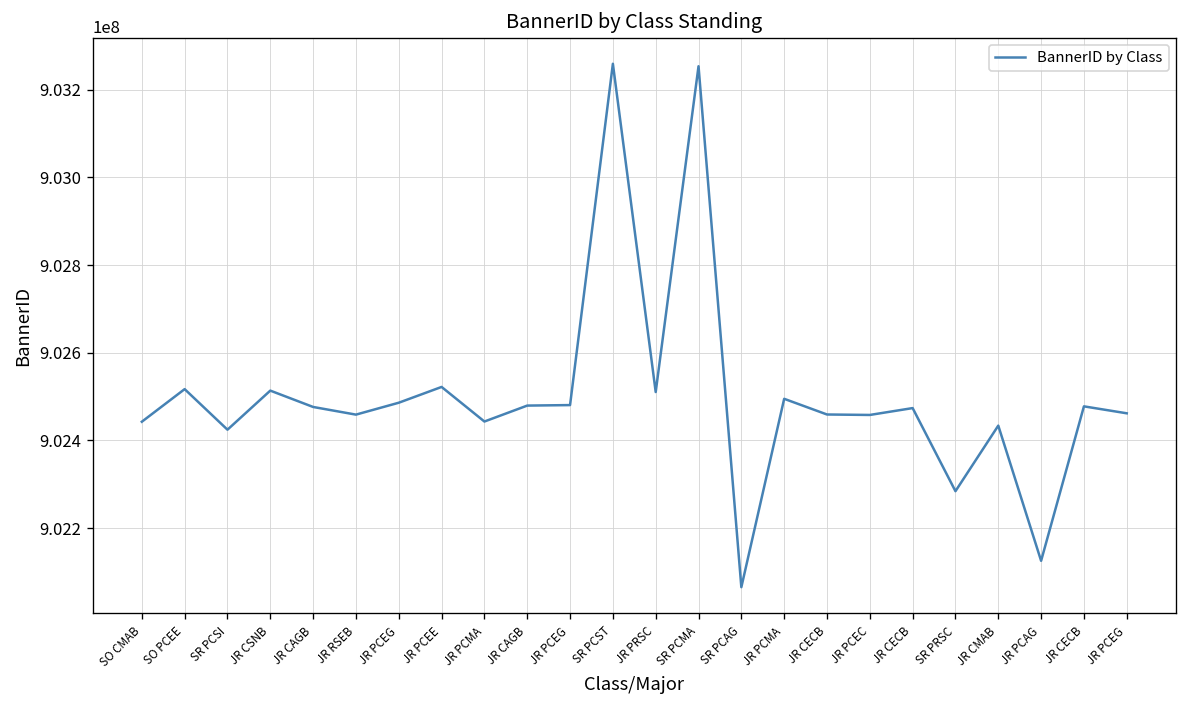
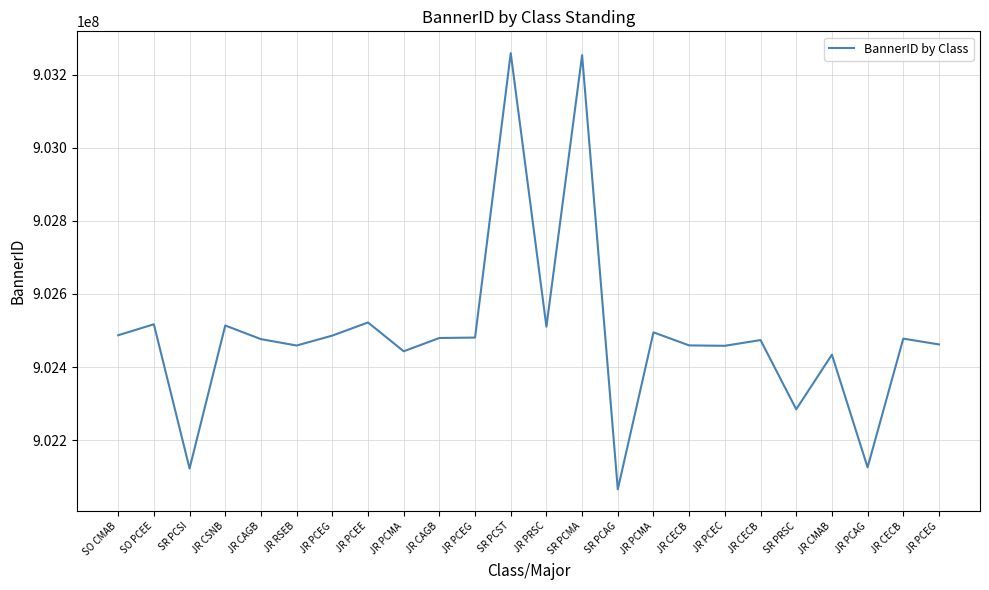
  {
-   "SO CMAB": 902440000,
+   "SO CMAB": 902490000,
    "SO PCEE": 902520000,
-   "SR PCSI": 902420000,
+   "SR PCSI": 902120000,
    "JR CSNB": 902510000,
    "JR RSEB": 902460000,
    "JR PCEE": 902520000,
    "SR PCST": 903260000,
    "JR PRSC": 902510000,
    "SR PCMA": 903250000,
    "SR PCAG": 902070000,
    "JR PCEC": 902460000,
    "SR PRSC": 902280000,
    "JR CMAB": 902430000,
    "JR PCAG": 902130000
  }
